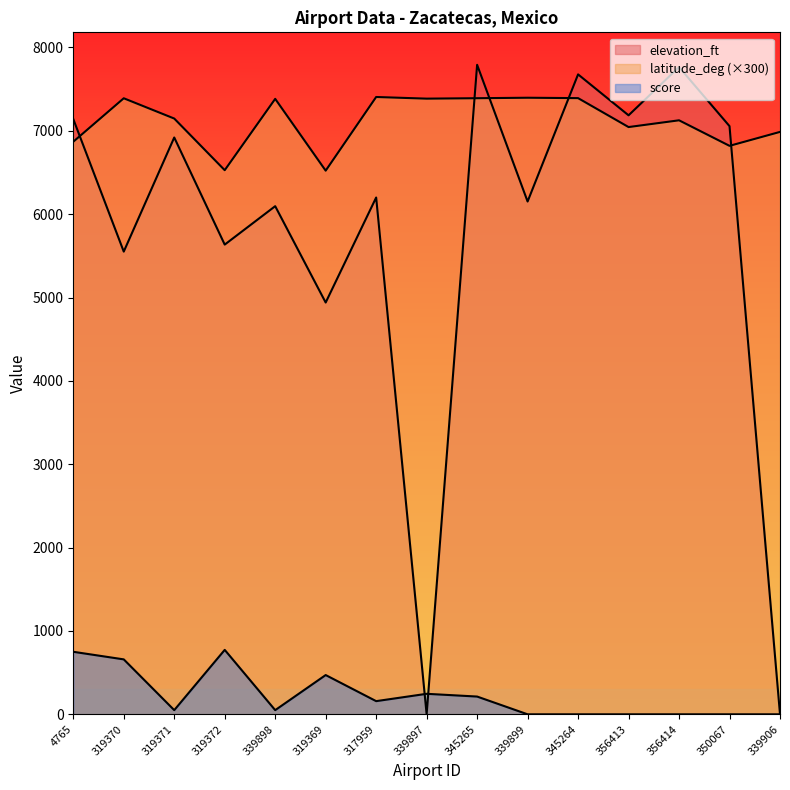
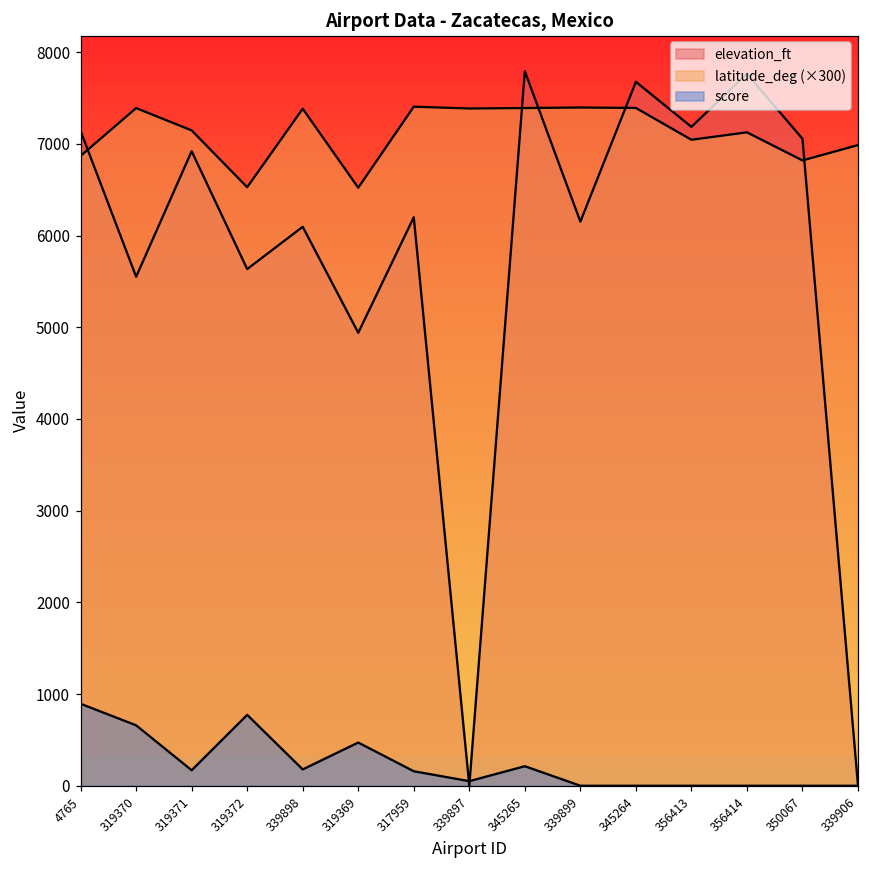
  {
    "score": {
-     "4765": 800,
+     "4765": 900,
      "319370": 700,
-     "319371": 100,
+     "319371": 200,
      "319372": 800,
-     "339898": 100,
+     "339898": 200,
      "319369": 500,
      "317959": 200,
-     "339897": 200,
+     "339897": 100,
      "345265": 200,
      "339899": 0,
      "345264": 0,
      "356413": 0,
      "356414": 0,
      "350067": 0
    }
  }
